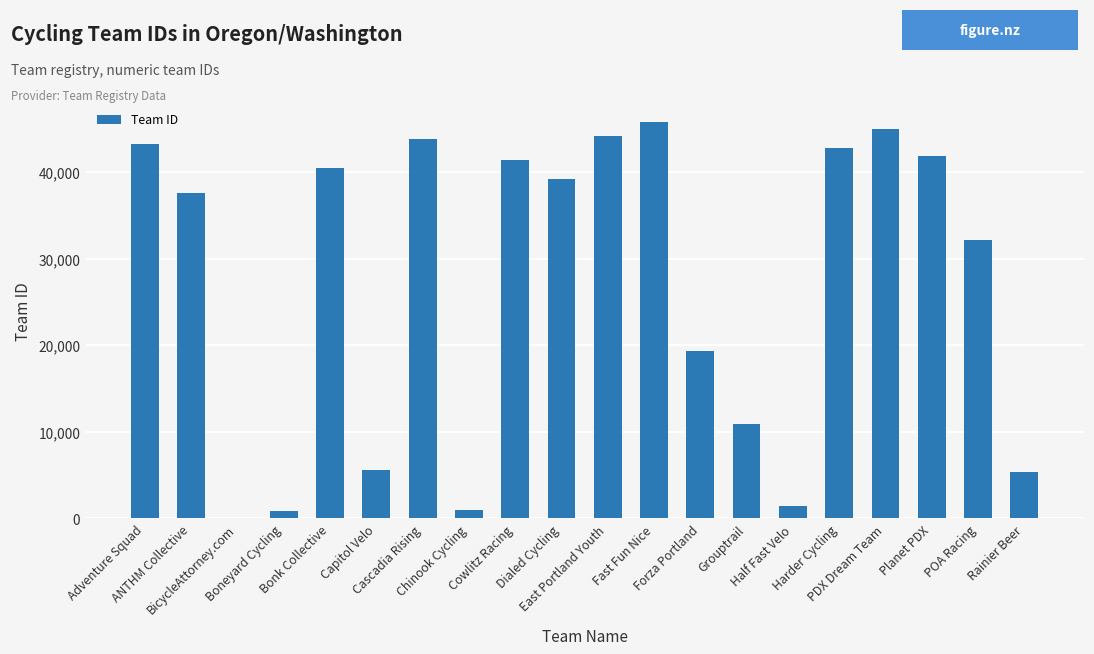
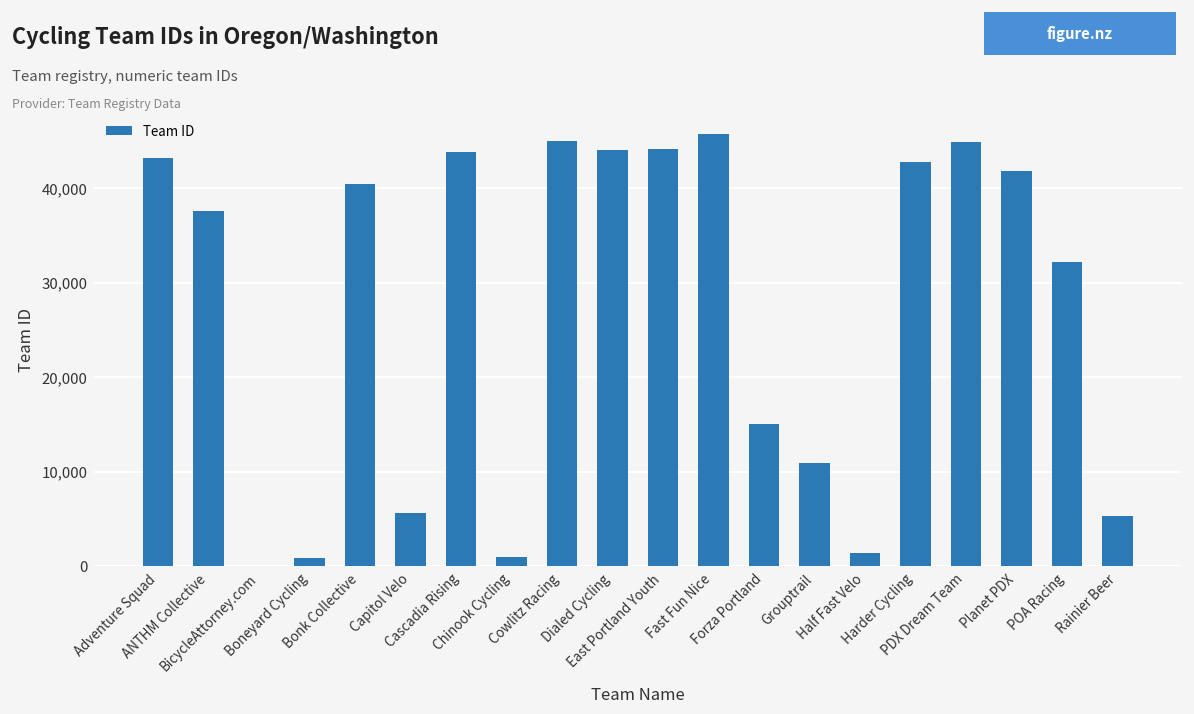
  {
    "Adventure Squad": "43,000",
    "ANTHM Collective": "38,000",
    "Boneyard Cycling": "1,000",
    "Bonk Collective": "40,000",
    "Capitol Velo": "6,000",
    "Cascadia Rising": "44,000",
    "Chinook Cycling": "1,000",
-   "Cowlitz Racing": "41,000",
-   "Dialed Cycling": "39,000",
+   "Cowlitz Racing": "45,000",
+   "Dialed Cycling": "44,000",
    "East Portland Youth": "44,000",
    "Fast Fun Nice": "46,000",
-   "Forza Portland": "19,000",
+   "Forza Portland": "15,000",
    "Grouptrail": "11,000",
    "Half Fast Velo": "1,000",
    "Harder Cycling": "43,000",
    "PDX Dream Team": "45,000",
    "Planet PDX": "42,000",
    "POA Racing": "32,000",
    "Rainier Beer": "5,000"
  }
